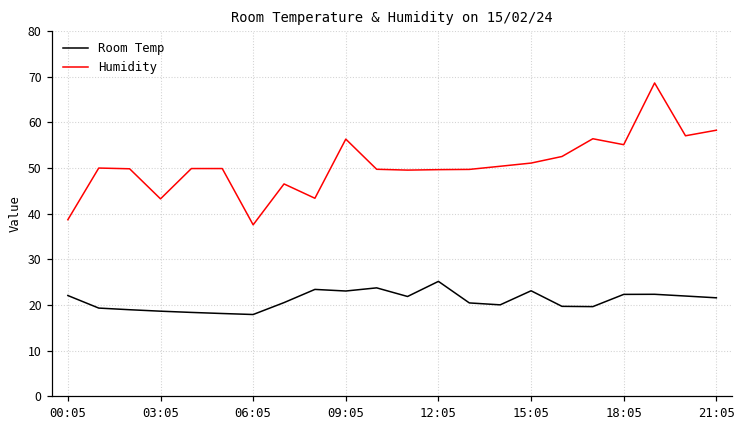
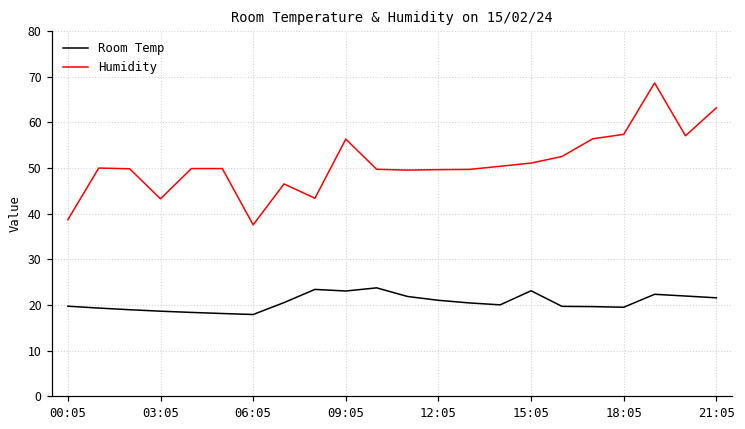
  {
    "Room Temp": {
-     "00:05": 22,
+     "00:05": 20,
      "03:05": 19,
      "06:05": 18,
      "09:05": 23,
-     "12:05": 25,
+     "12:05": 21,
      "15:05": 23,
-     "18:05": 22,
+     "18:05": 20,
      "21:05": 22
    },
    "Humidity": {
      "00:05": 39,
      "03:05": 43,
      "06:05": 38,
      "09:05": 56,
      "12:05": 50,
      "15:05": 51,
-     "18:05": 55,
-     "21:05": 58
+     "18:05": 57,
+     "21:05": 63
    }
  }
